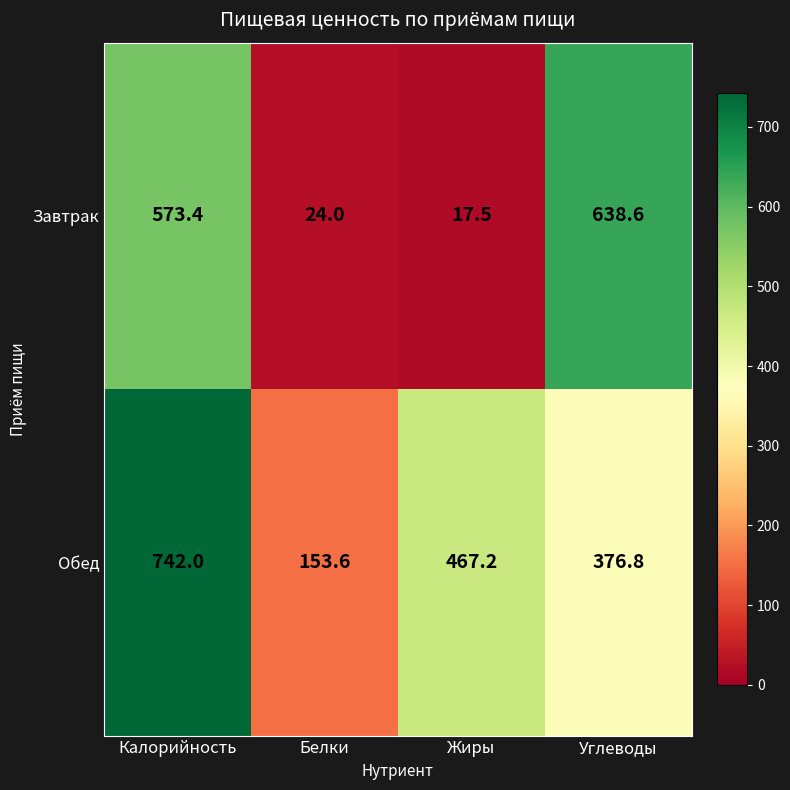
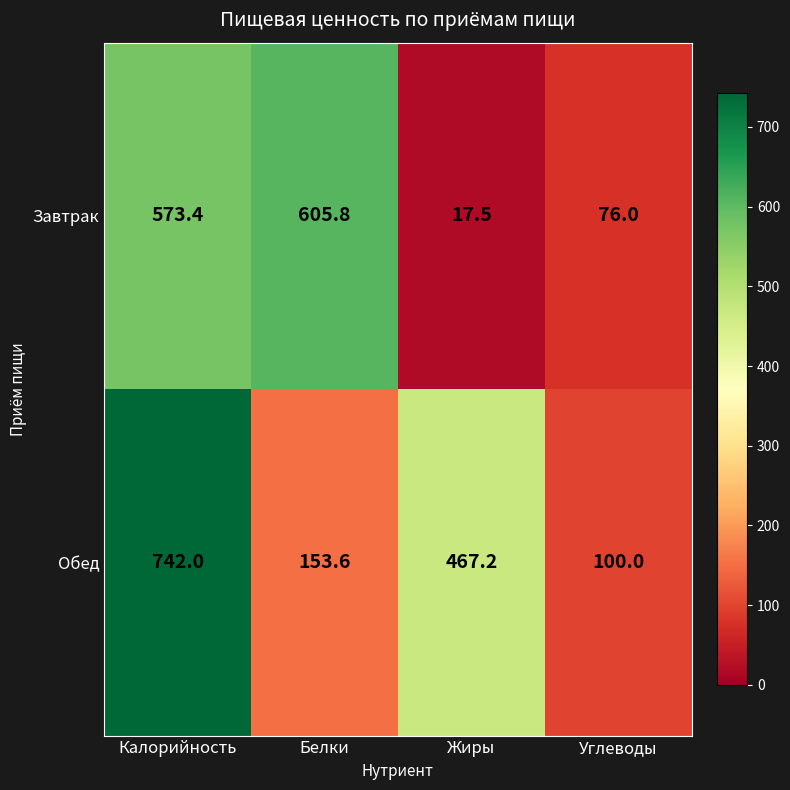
  {
    "Завтрак": {
      "Калорийность": 573.4,
-     "Белки": 24.0,
+     "Белки": 605.8,
      "Жиры": 17.5,
-     "Углеводы": 638.6
+     "Углеводы": 76.0
    },
    "Обед": {
      "Калорийность": 742.0,
      "Белки": 153.6,
      "Жиры": 467.2,
-     "Углеводы": 376.8
+     "Углеводы": 100.0
    }
  }
